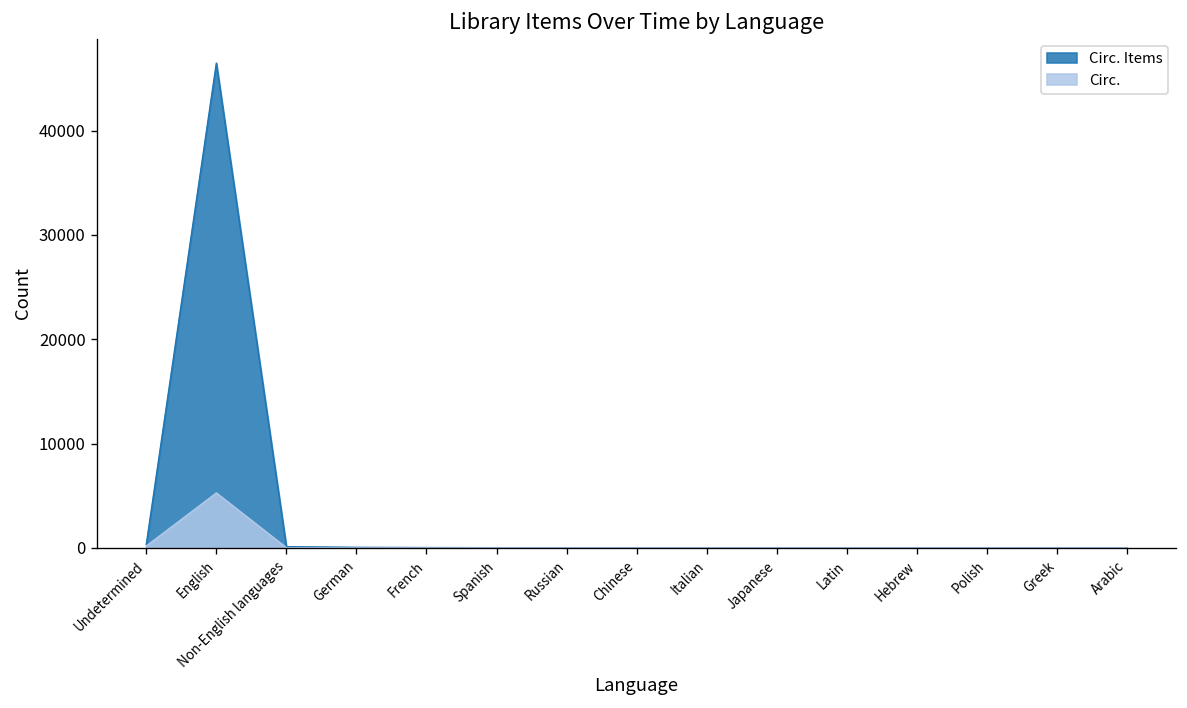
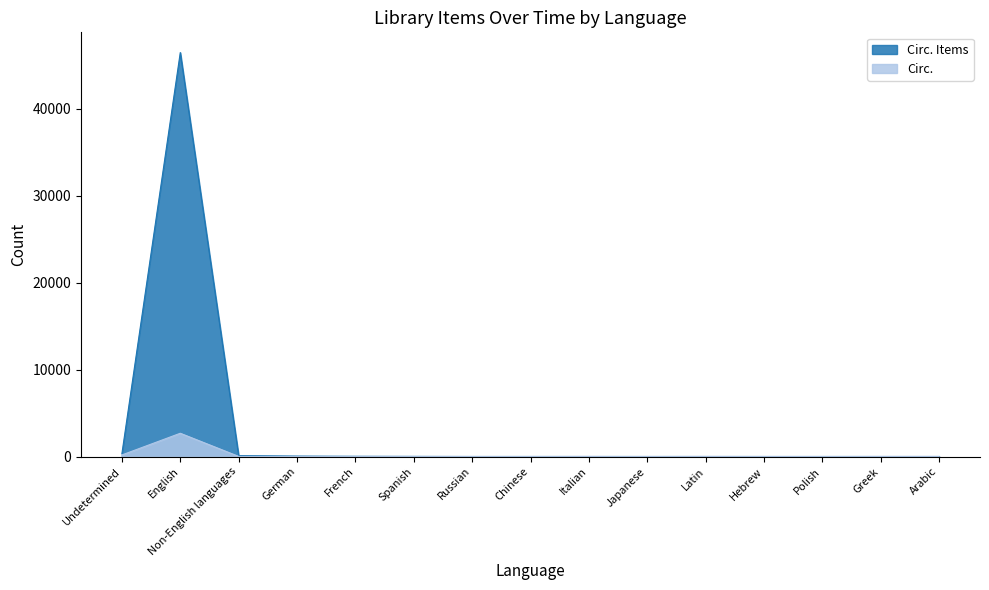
  {
    "Circ. Items": {
      "English": 46000
    },
    "Circ.": {
-     "English": 5000
+     "English": 3000
    }
  }
